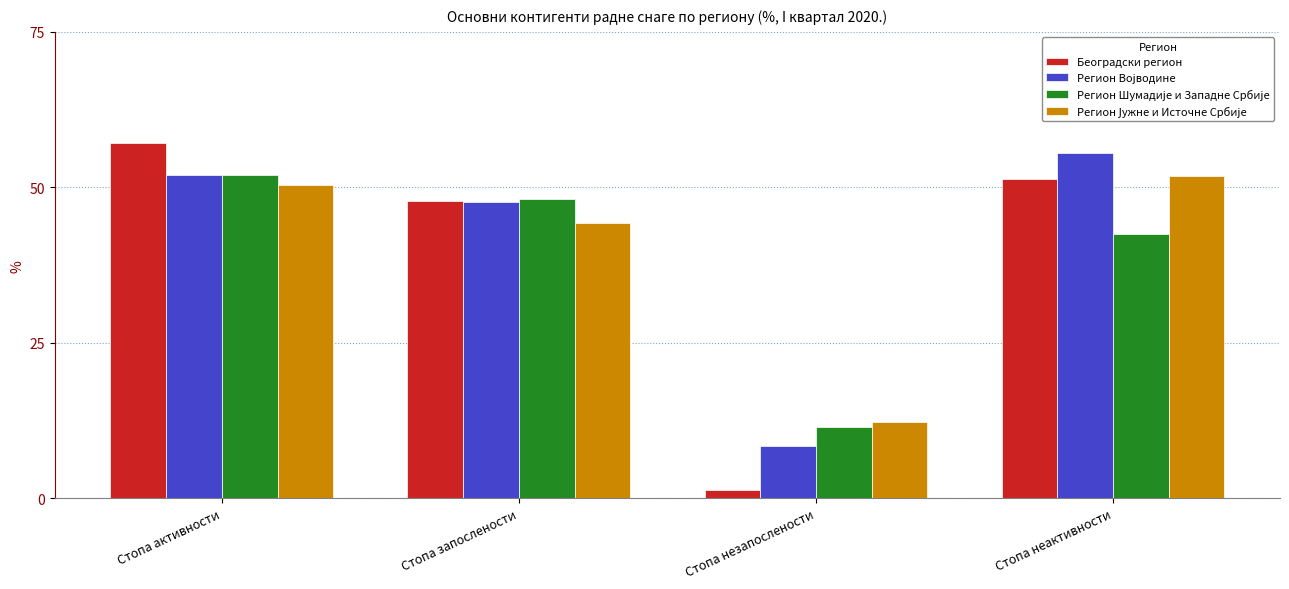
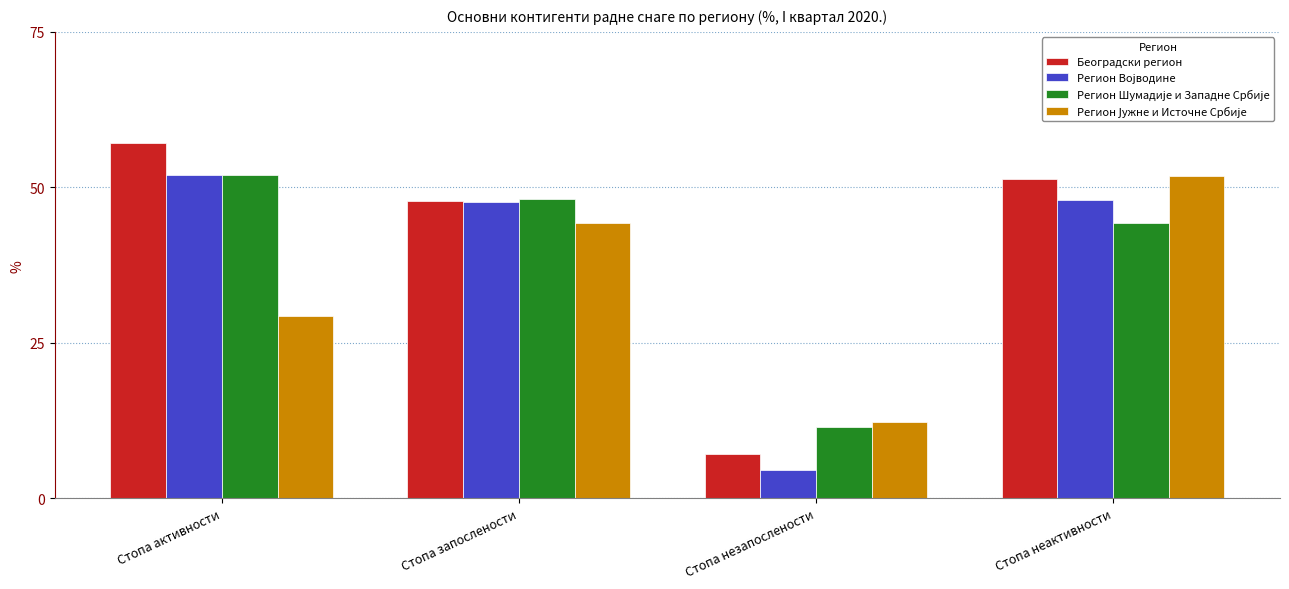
  {
    "Београдски регион": {
      "Стопа активности": 57,
      "Стопа запослености": 48,
-     "Стопа незапослености": 1,
+     "Стопа незапослености": 7,
      "Стопа неактивности": 51
    },
    "Регион Војводине": {
      "Стопа активности": 52,
      "Стопа запослености": 48,
-     "Стопа незапослености": 8,
-     "Стопа неактивности": 56
+     "Стопа незапослености": 5,
+     "Стопа неактивности": 48
    },
    "Регион Шумадије и Западне Србије": {
      "Стопа активности": 52,
      "Стопа запослености": 48,
      "Стопа незапослености": 12,
-     "Стопа неактивности": 43
+     "Стопа неактивности": 44
    },
    "Регион Јужне и Источне Србије": {
-     "Стопа активности": 50,
+     "Стопа активности": 29,
      "Стопа запослености": 44,
      "Стопа незапослености": 12,
      "Стопа неактивности": 52
    }
  }
